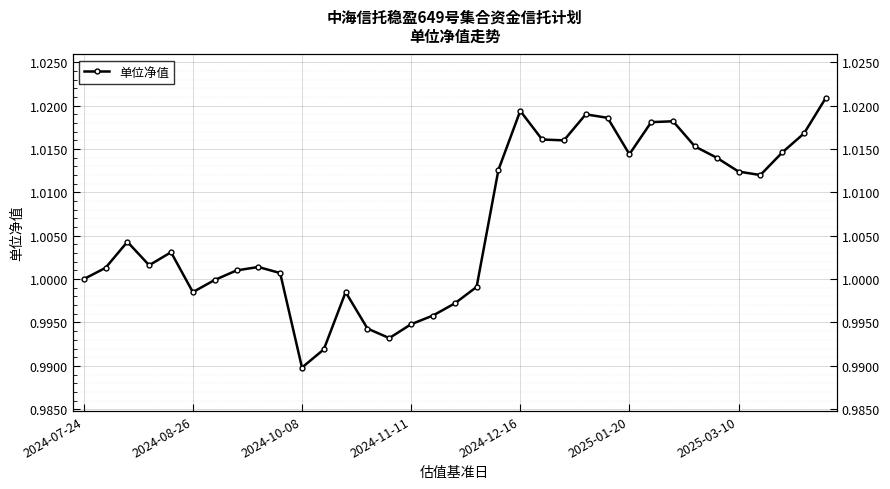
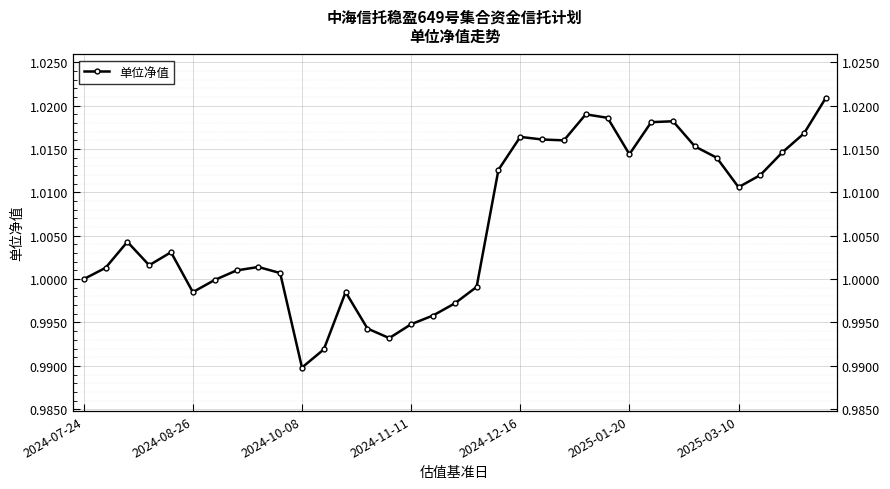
  {
    "2024-07-24": 1.000,
    "2024-08-26": 0.999,
    "2024-10-08": 0.990,
    "2024-11-11": 0.995,
-   "2024-12-16": 1.019,
+   "2024-12-16": 1.016,
    "2025-01-20": 1.014,
-   "2025-03-10": 1.012
+   "2025-03-10": 1.011
  }
